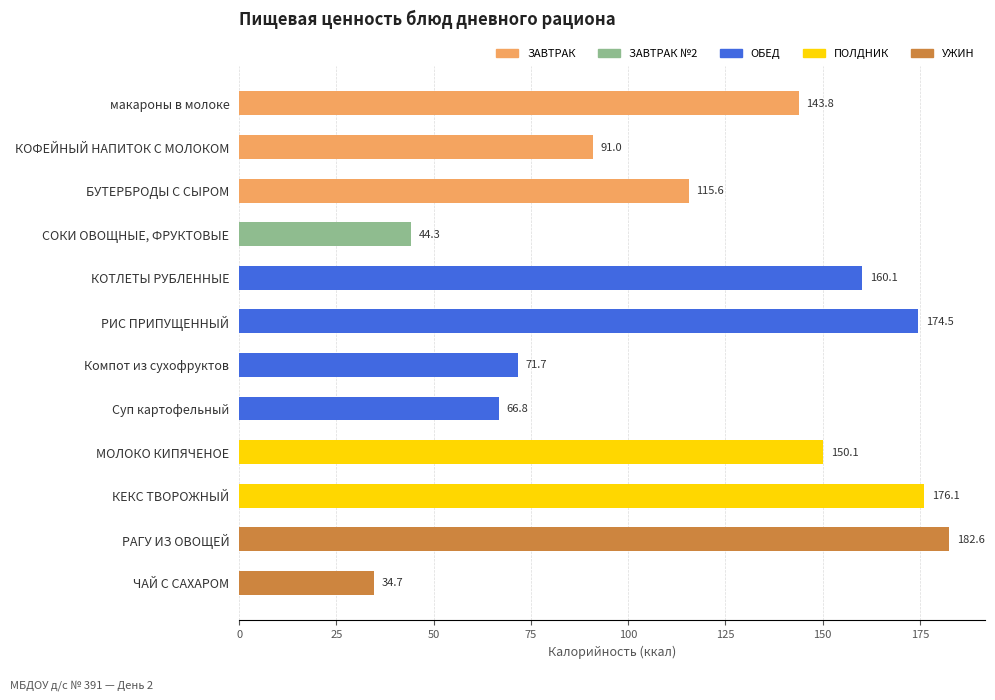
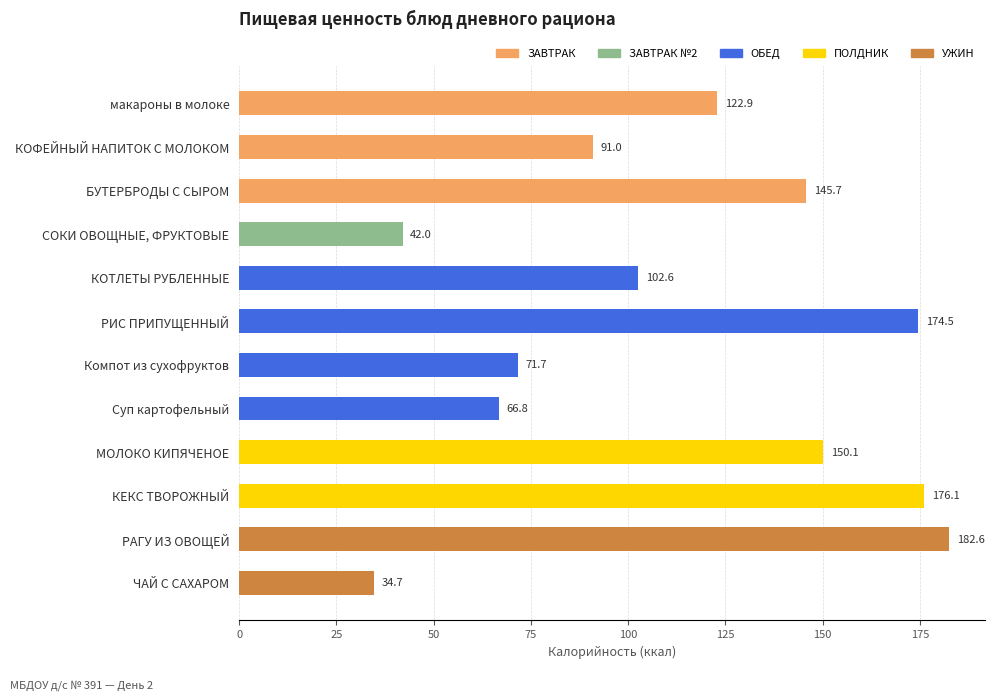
  {
-   "макароны в молоке": 143.8,
+   "макароны в молоке": 122.9,
    "КОФЕЙНЫЙ НАПИТОК С МОЛОКОМ": 91.0,
-   "БУТЕРБРОДЫ С СЫРОМ": 115.6,
-   "СОКИ ОВОЩНЫЕ, ФРУКТОВЫЕ": 44.3,
-   "КОТЛЕТЫ РУБЛЕННЫЕ": 160.1,
+   "БУТЕРБРОДЫ С СЫРОМ": 145.7,
+   "СОКИ ОВОЩНЫЕ, ФРУКТОВЫЕ": 42.0,
+   "КОТЛЕТЫ РУБЛЕННЫЕ": 102.6,
    "РИС ПРИПУЩЕННЫЙ": 174.5,
    "Компот из сухофруктов": 71.7,
    "Суп картофельный": 66.8,
    "МОЛОКО КИПЯЧЕНОЕ": 150.1,
    "КЕКС ТВОРОЖНЫЙ": 176.1,
    "РАГУ ИЗ ОВОЩЕЙ": 182.6,
    "ЧАЙ С САХАРОМ": 34.7
  }
